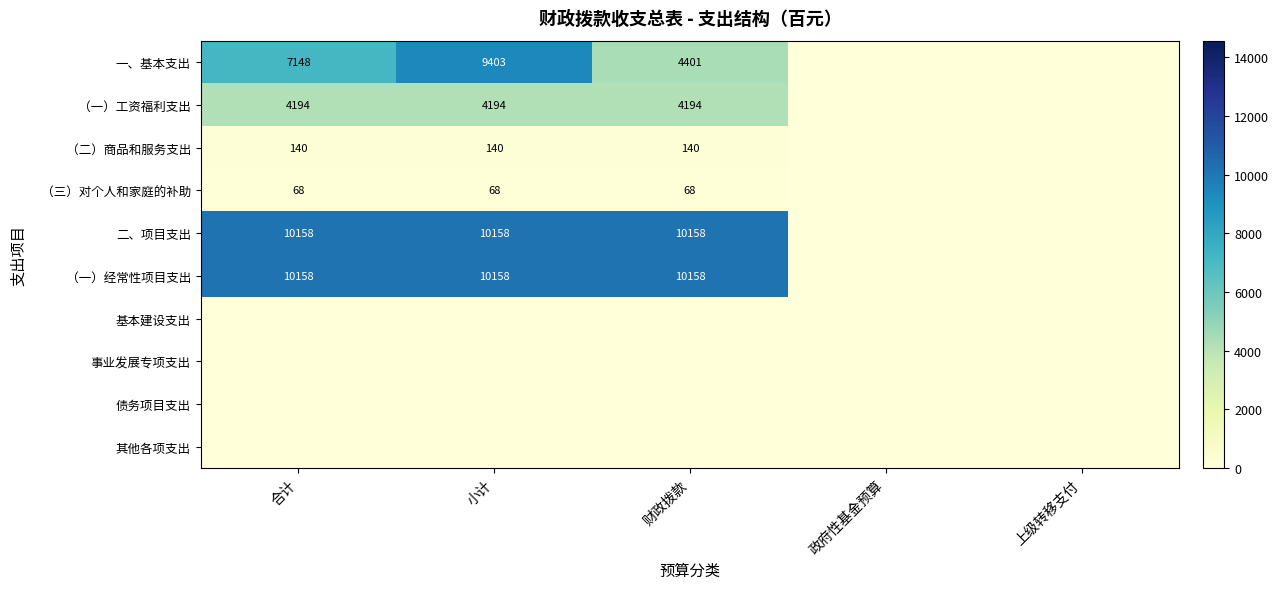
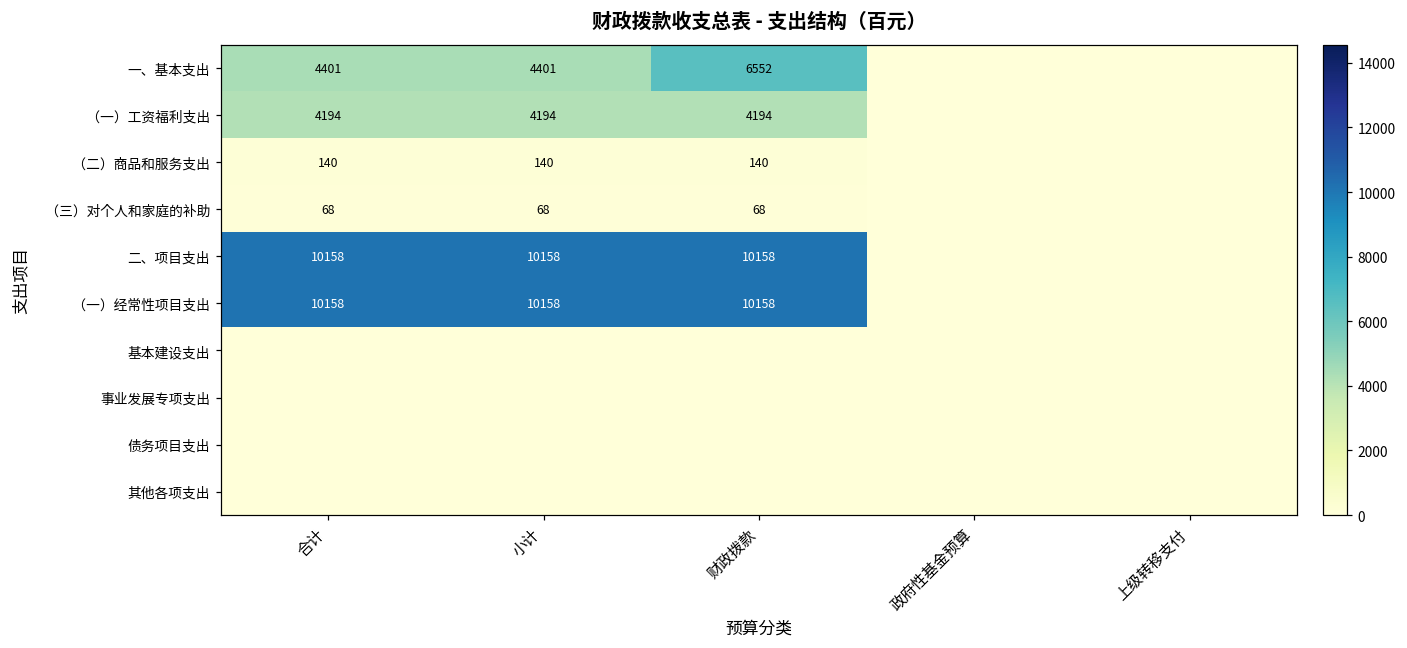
  {
    "一、基本支出": {
-     "合计": 7148,
-     "小计": 9403,
-     "财政拨款": 4401
+     "合计": 4401,
+     "小计": 4401,
+     "财政拨款": 6552
    },
    "（一）工资福利支出": {
      "合计": 4194,
      "小计": 4194,
      "财政拨款": 4194
    },
    "（二）商品和服务支出": {
      "合计": 140,
      "小计": 140,
      "财政拨款": 140
    },
    "（三）对个人和家庭的补助": {
      "合计": 68,
      "小计": 68,
      "财政拨款": 68
    },
    "二、项目支出": {
      "合计": 10158,
      "小计": 10158,
      "财政拨款": 10158
    },
    "（一）经常性项目支出": {
      "合计": 10158,
      "小计": 10158,
      "财政拨款": 10158
    }
  }
